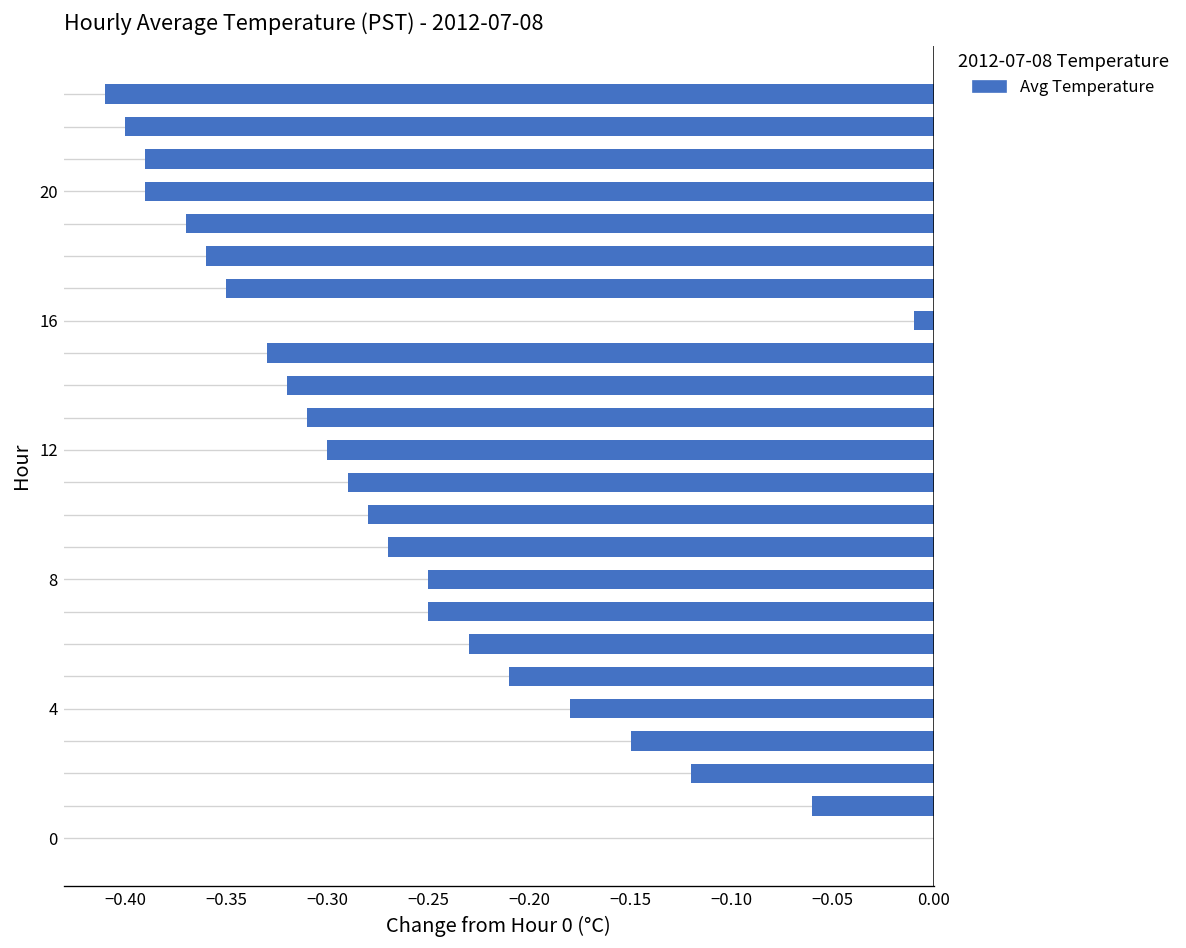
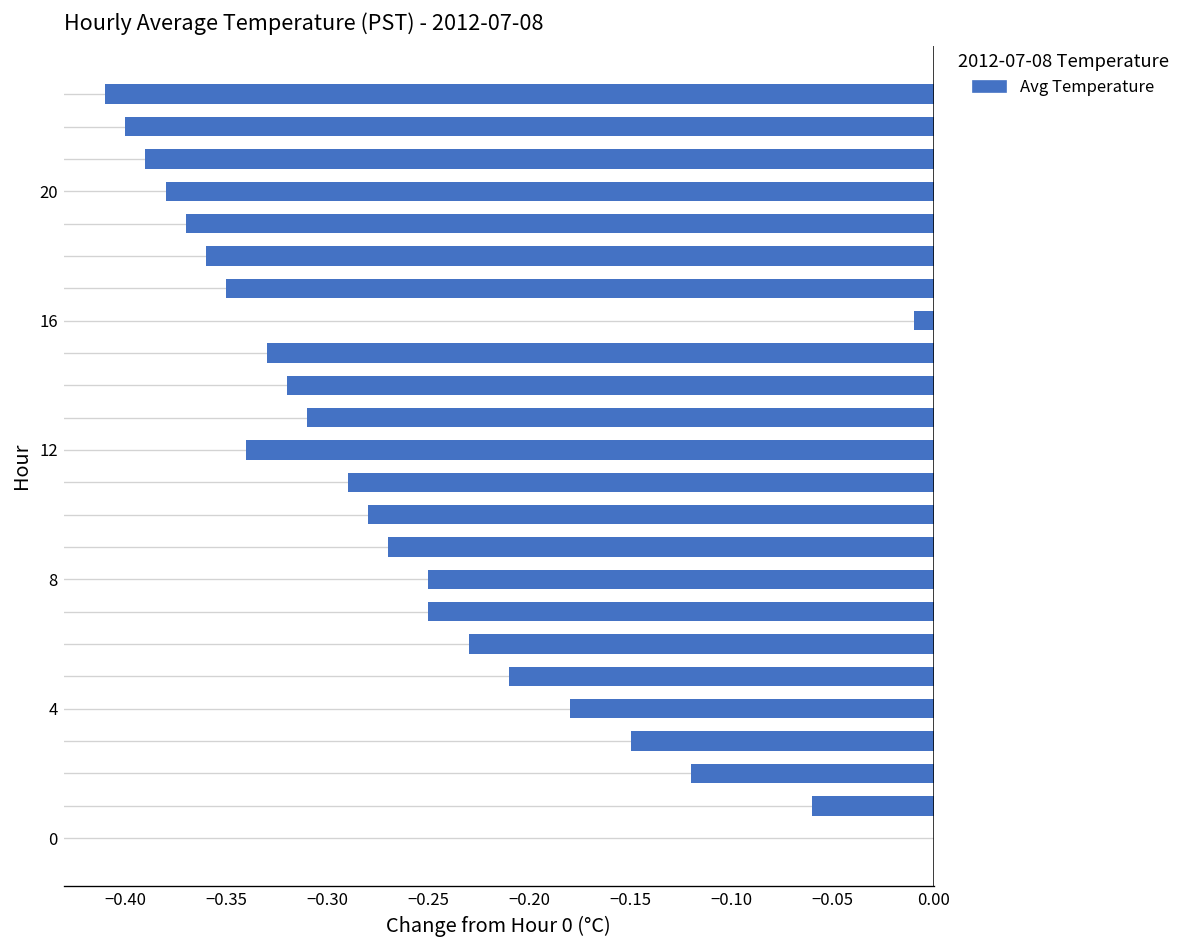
  {
-   "20": -0.390,
+   "20": -0.380,
    "16": -0.010,
-   "12": -0.300,
+   "12": -0.340,
    "8": -0.250,
    "4": -0.180,
    "0": 0.000
  }
